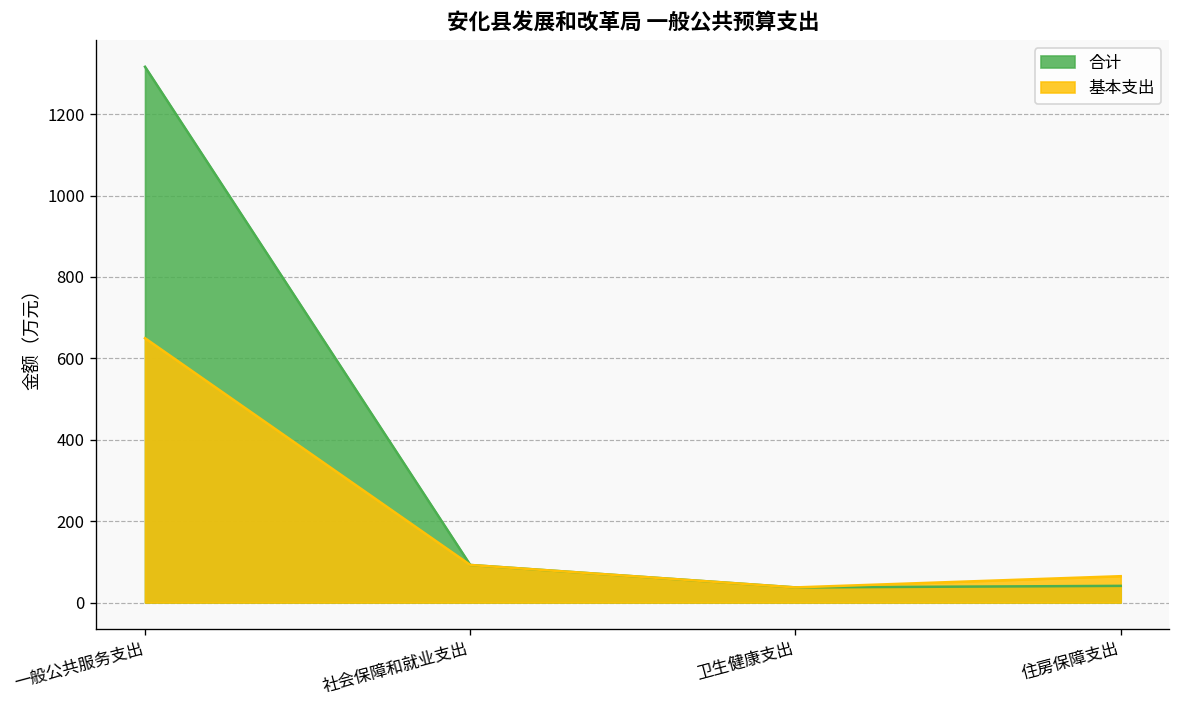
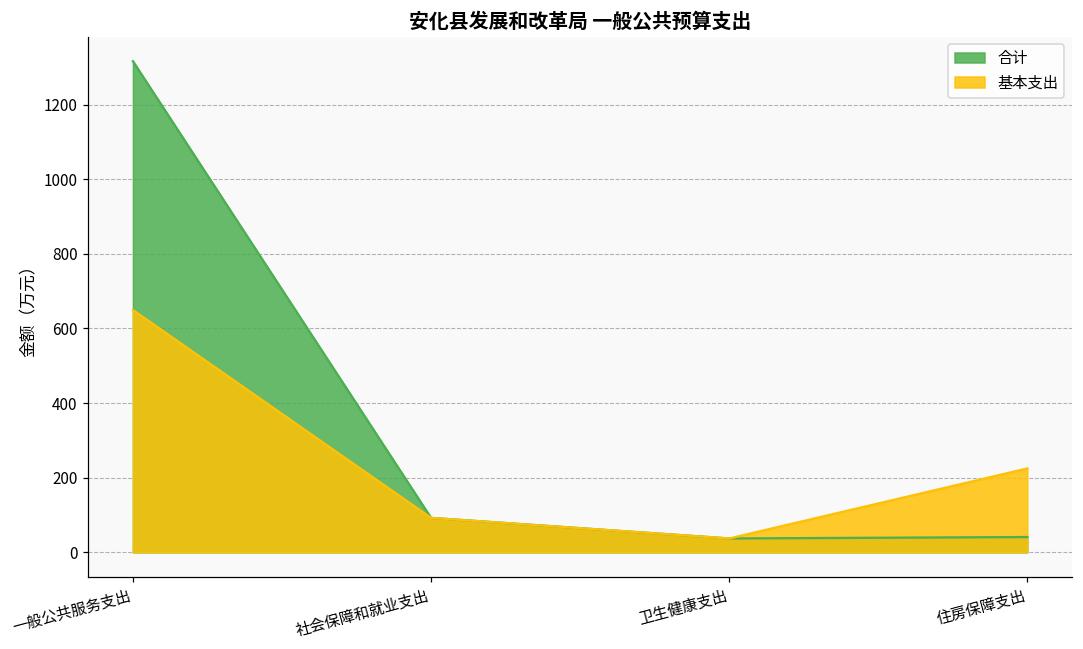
  {
    "合计": {
      "一般公共服务支出": 1320,
      "住房保障支出": 40
    },
    "基本支出": {
      "一般公共服务支出": 650,
-     "住房保障支出": 60
+     "住房保障支出": 220
    }
  }
